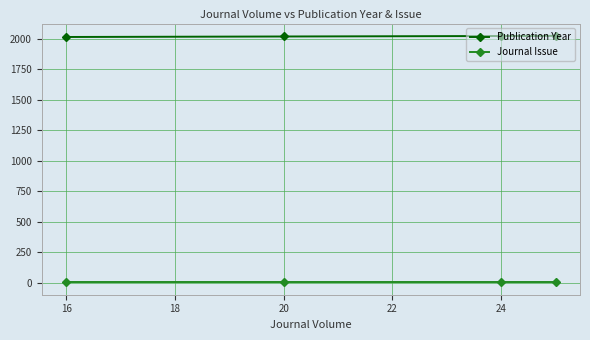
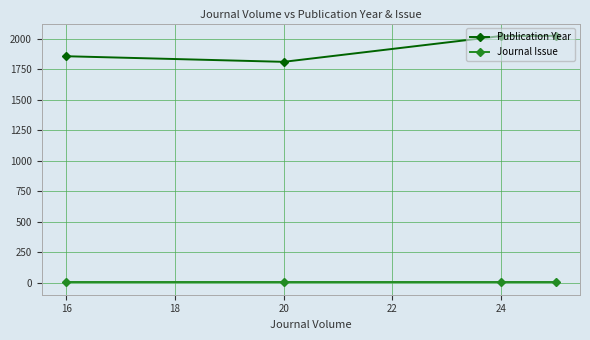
  {
    "Publication Year": {
-     "16": 2020,
-     "20": 2020
+     "16": 1860,
+     "20": 1810
    },
    "Journal Issue": {
      "16": 0,
      "20": 0,
      "24": 0
    }
  }
